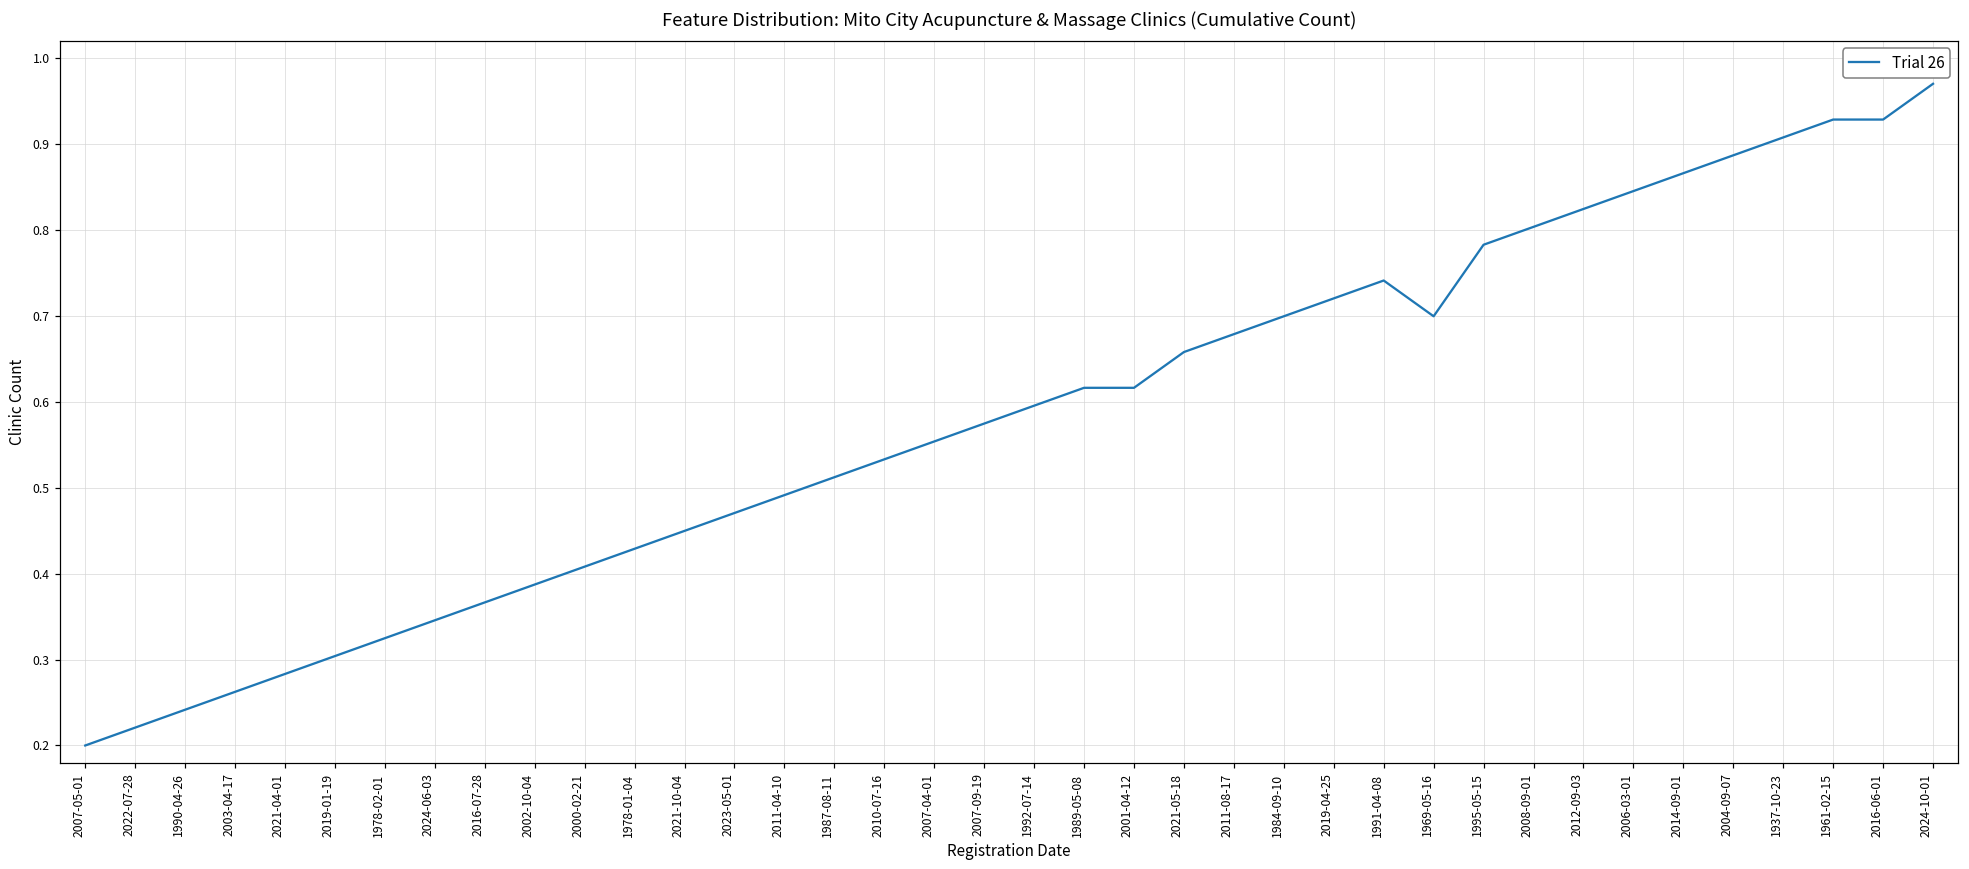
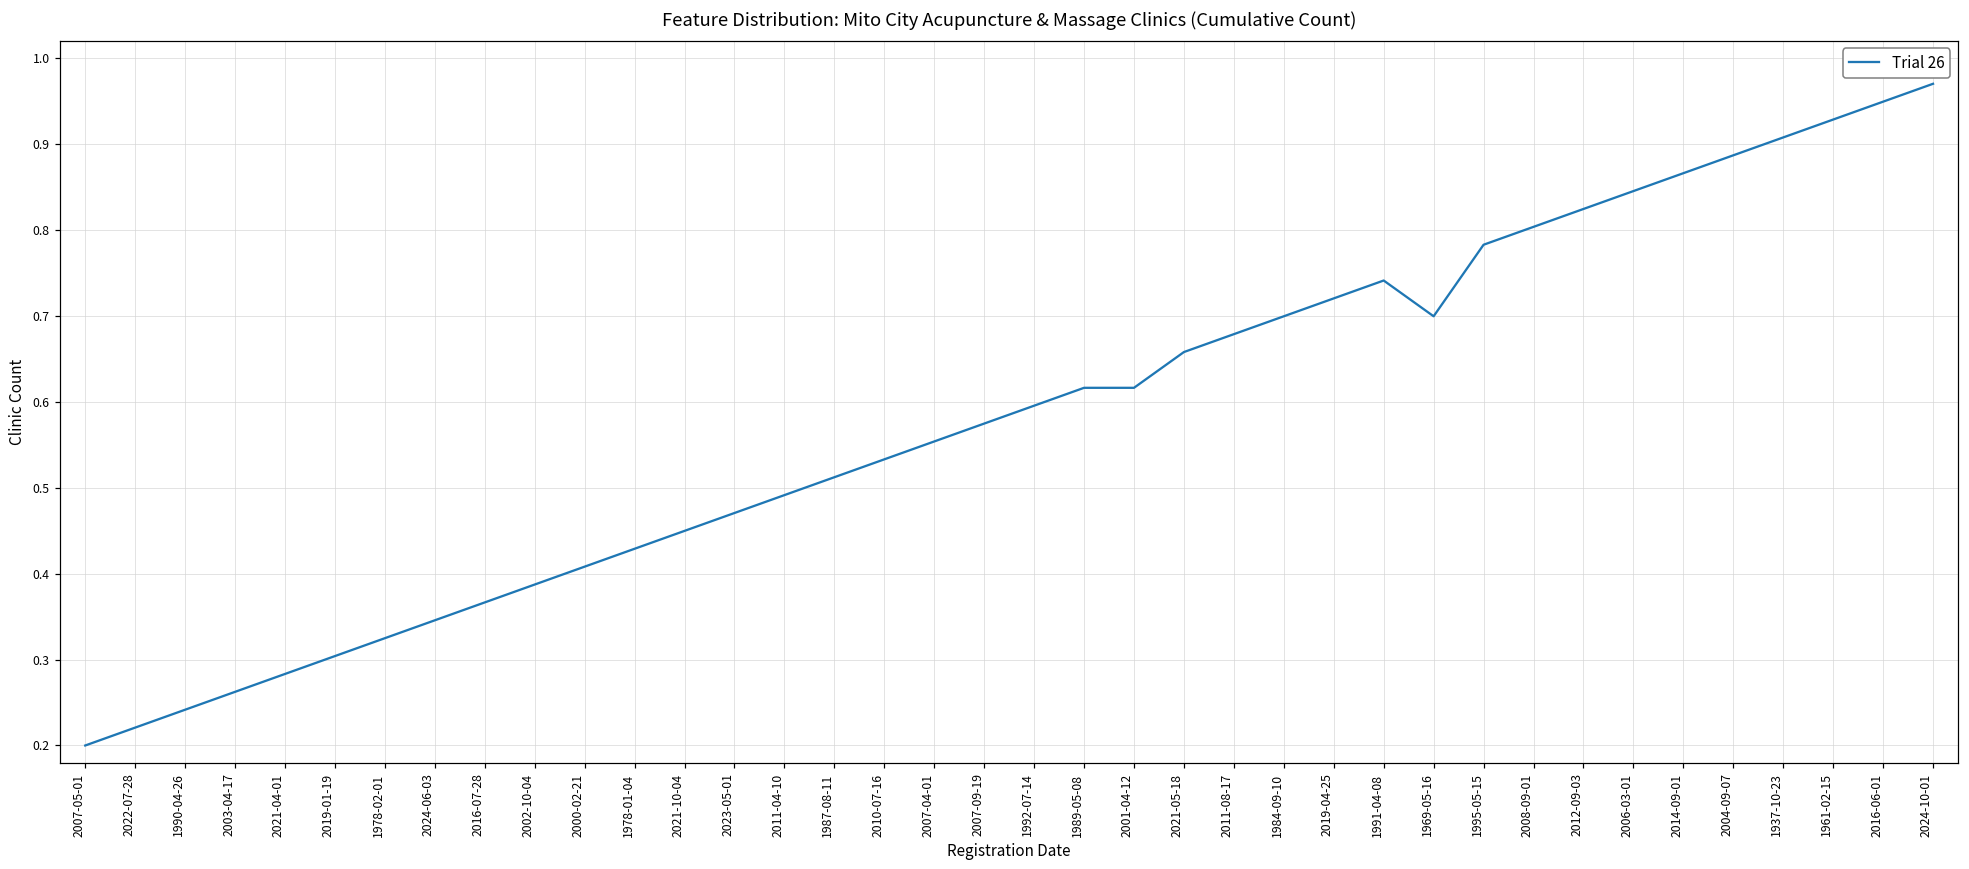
  {
    "2007-05-01": 0.20,
    "2022-07-28": 0.22,
    "1990-04-26": 0.24,
    "2003-04-17": 0.26,
    "2021-04-01": 0.28,
    "2019-01-19": 0.30,
    "1978-02-01": 0.32,
    "2024-06-03": 0.35,
    "2016-07-28": 0.37,
    "2002-10-04": 0.39,
    "2000-02-21": 0.41,
    "1978-01-04": 0.43,
    "2021-10-04": 0.45,
    "2023-05-01": 0.47,
    "2011-04-10": 0.49,
    "1987-08-11": 0.51,
    "2010-07-16": 0.53,
    "2007-04-01": 0.55,
    "2007-09-19": 0.57,
    "1992-07-14": 0.60,
    "1989-05-08": 0.62,
    "2001-04-12": 0.62,
    "2021-05-18": 0.66,
    "2011-08-17": 0.68,
    "1984-09-10": 0.70,
    "2019-04-25": 0.72,
    "1991-04-08": 0.74,
    "1969-05-16": 0.70,
    "1995-05-15": 0.78,
    "2008-09-01": 0.80,
    "2012-09-03": 0.82,
    "2006-03-01": 0.85,
    "2014-09-01": 0.87,
    "2004-09-07": 0.89,
    "1937-10-23": 0.91,
    "1961-02-15": 0.93,
-   "2016-06-01": 0.93,
+   "2016-06-01": 0.95,
    "2024-10-01": 0.97
  }
